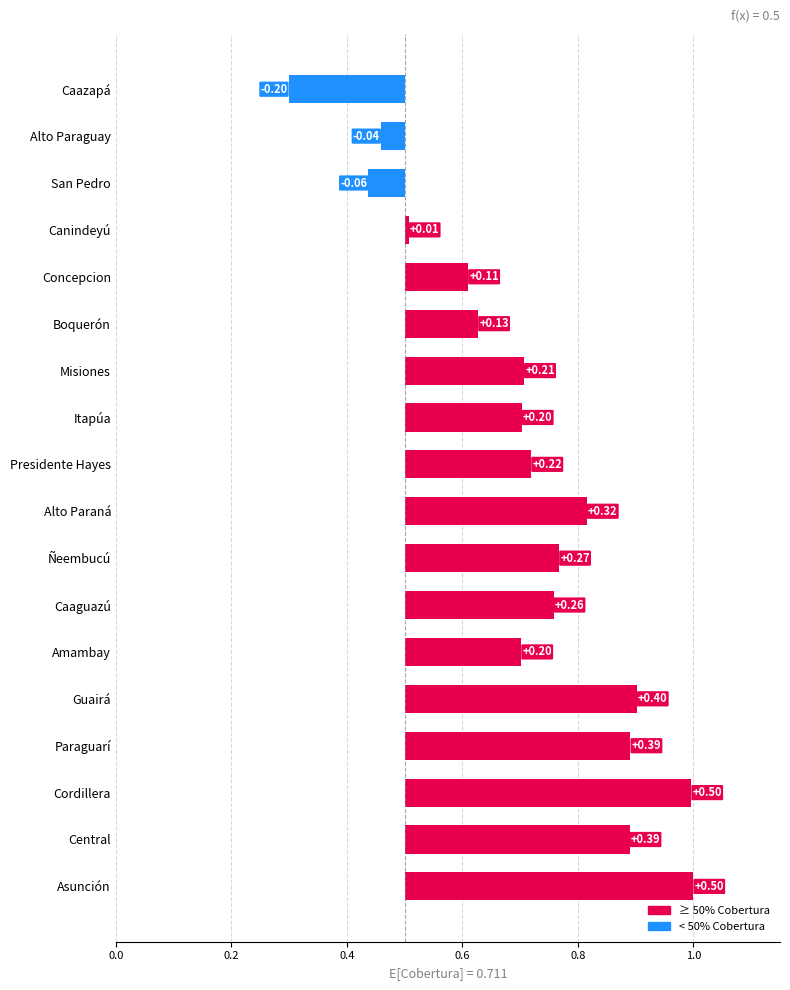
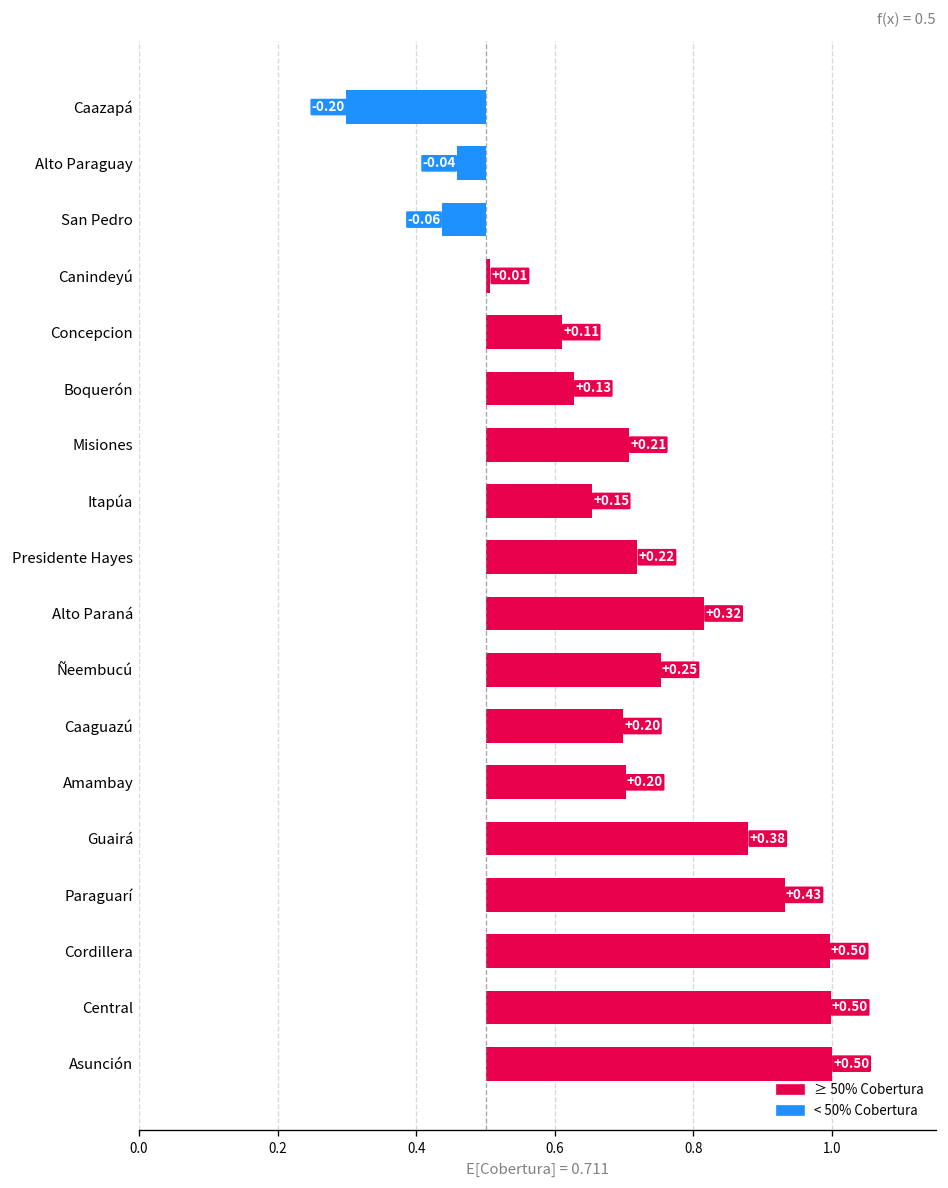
  {
-   "Itapúa": "+0.20",
-   "Ñeembucú": "+0.27",
-   "Caaguazú": "+0.26",
-   "Guairá": "+0.40",
-   "Paraguarí": "+0.39",
-   "Central": "+0.39"
+   "Itapúa": "+0.15",
+   "Ñeembucú": "+0.25",
+   "Caaguazú": "+0.20",
+   "Guairá": "+0.38",
+   "Paraguarí": "+0.43",
+   "Central": "+0.50"
  }
